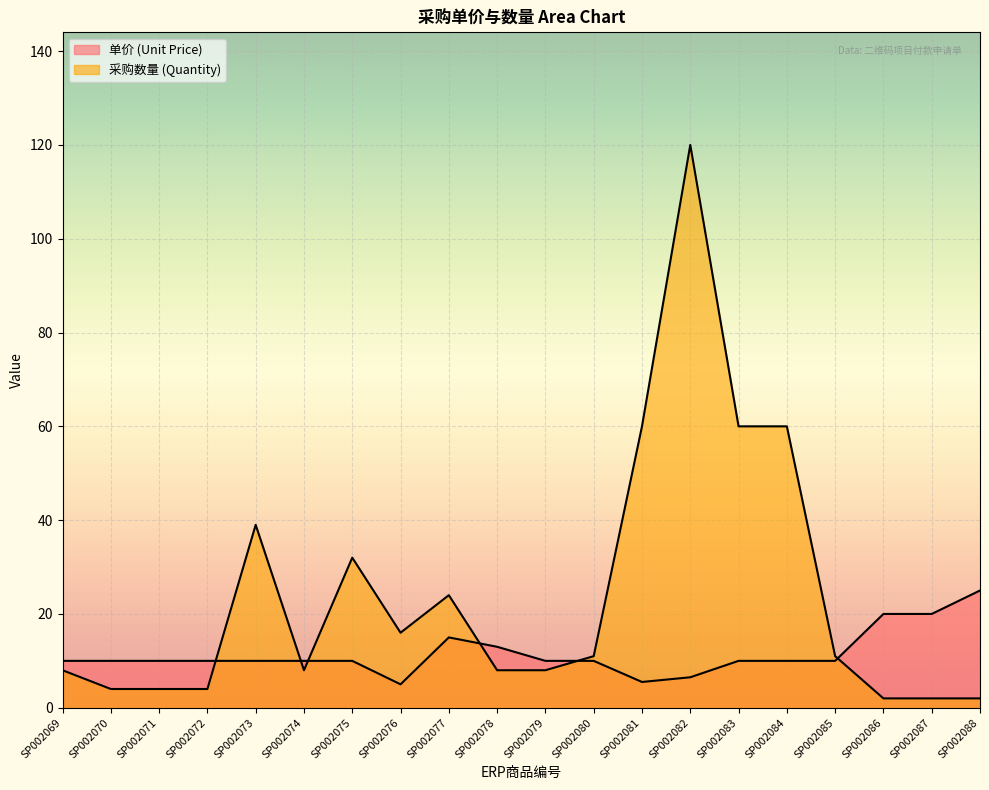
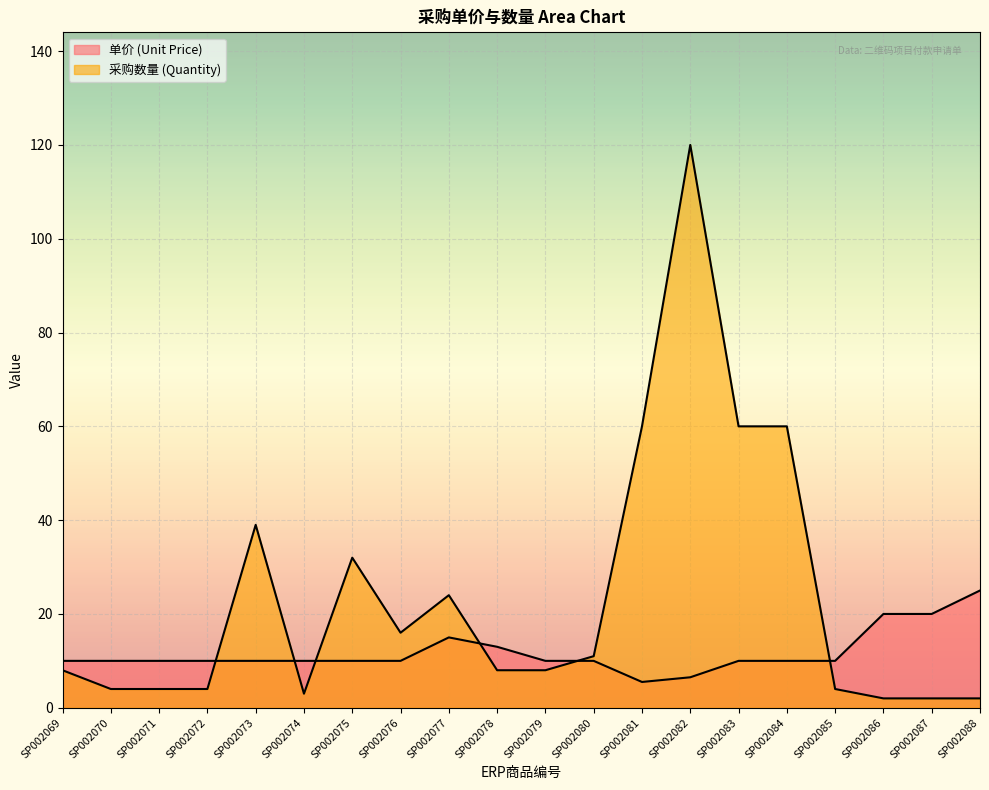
  {
    "单价 (Unit Price)": {
      "SP002069": 10,
      "SP002070": 10,
      "SP002071": 10,
      "SP002072": 10,
      "SP002073": 10,
      "SP002074": 10,
      "SP002075": 10,
-     "SP002076": 5,
+     "SP002076": 10,
      "SP002077": 15,
      "SP002078": 13,
      "SP002079": 10,
      "SP002080": 10,
      "SP002081": 6,
      "SP002082": 7,
      "SP002083": 10,
      "SP002084": 10,
      "SP002085": 10,
      "SP002086": 20,
      "SP002087": 20,
      "SP002088": 25
    },
    "采购数量 (Quantity)": {
      "SP002069": 8,
      "SP002070": 4,
      "SP002071": 4,
      "SP002072": 4,
      "SP002073": 39,
-     "SP002074": 8,
+     "SP002074": 3,
      "SP002075": 32,
      "SP002076": 16,
      "SP002077": 24,
      "SP002078": 8,
      "SP002079": 8,
      "SP002080": 11,
      "SP002081": 60,
      "SP002082": 120,
      "SP002083": 60,
      "SP002084": 60,
-     "SP002085": 11,
+     "SP002085": 4,
      "SP002086": 2,
      "SP002087": 2,
      "SP002088": 2
    }
  }
